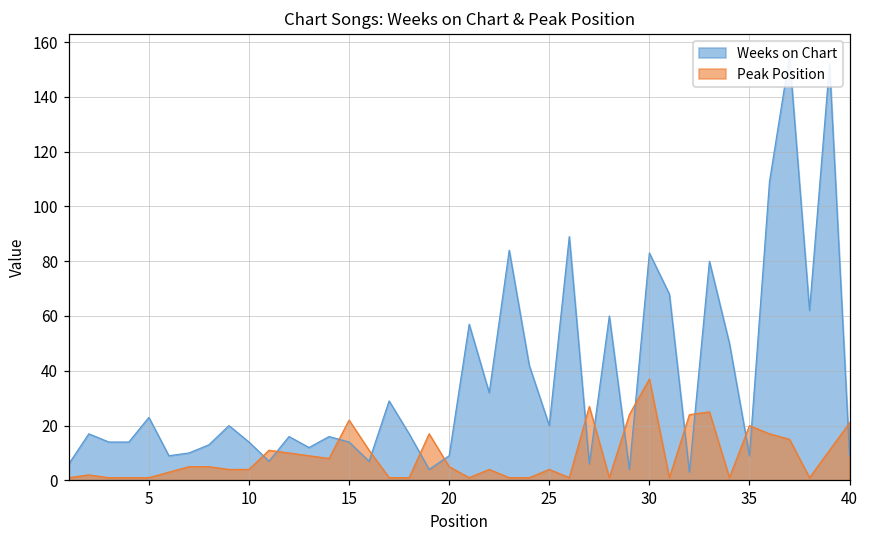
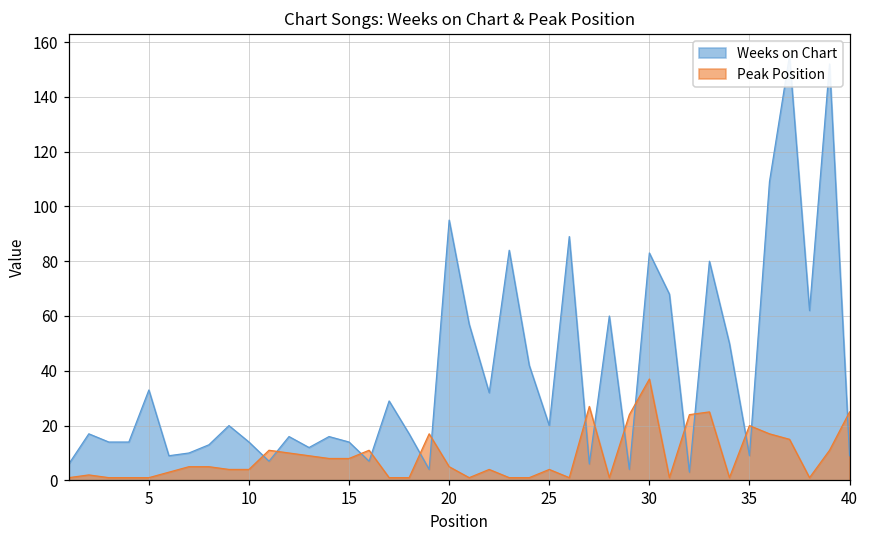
  {
    "Weeks on Chart": {
-     "5": 23,
+     "5": 33,
      "10": 14,
      "15": 14,
-     "20": 9,
+     "20": 95,
      "25": 20,
      "30": 83,
      "35": 9,
      "40": 9
    },
    "Peak Position": {
      "5": 1,
      "10": 4,
-     "15": 22,
+     "15": 8,
      "20": 5,
      "25": 4,
      "30": 37,
      "35": 20,
-     "40": 21
+     "40": 25
    }
  }
